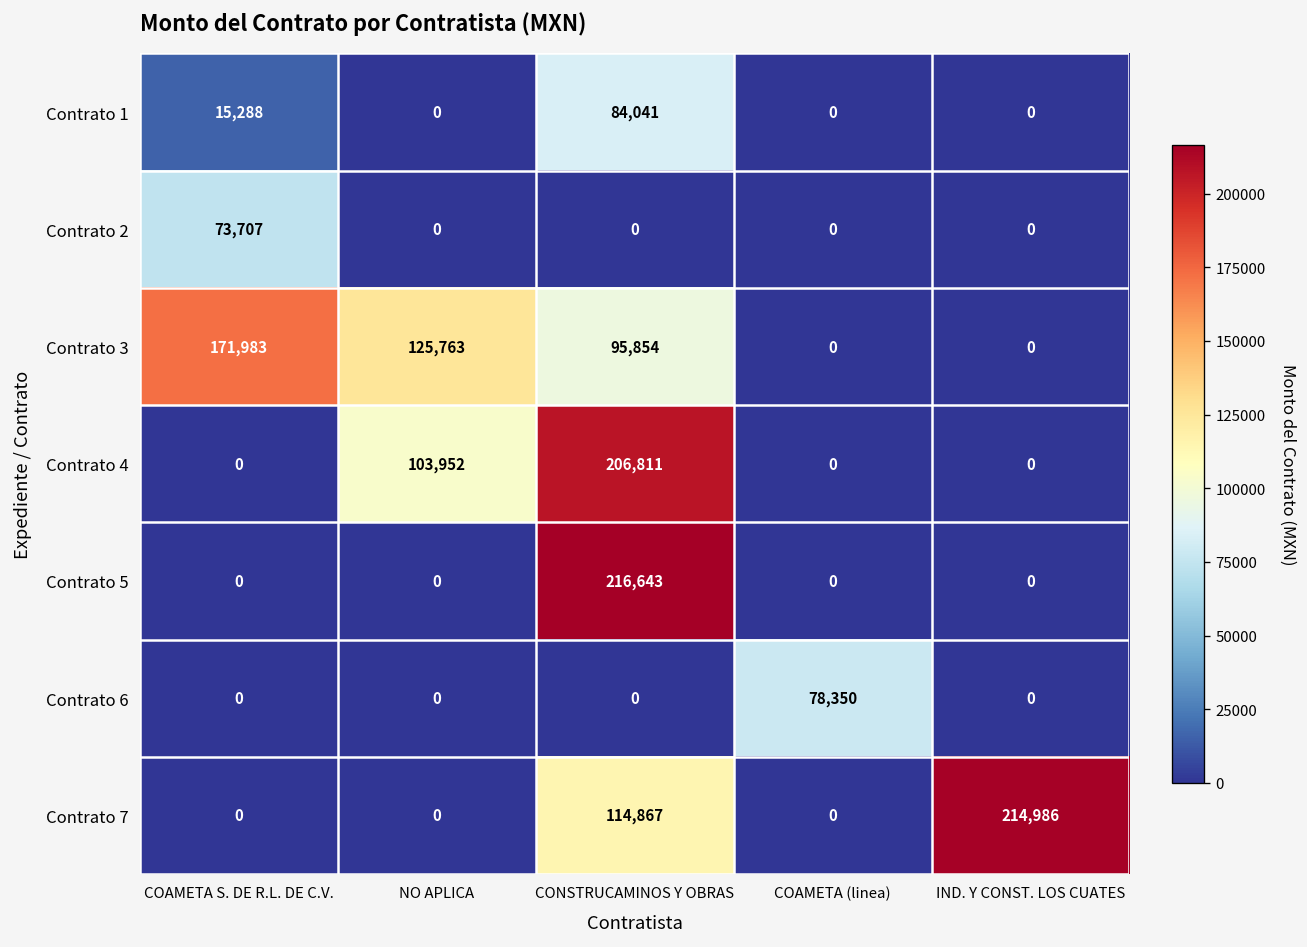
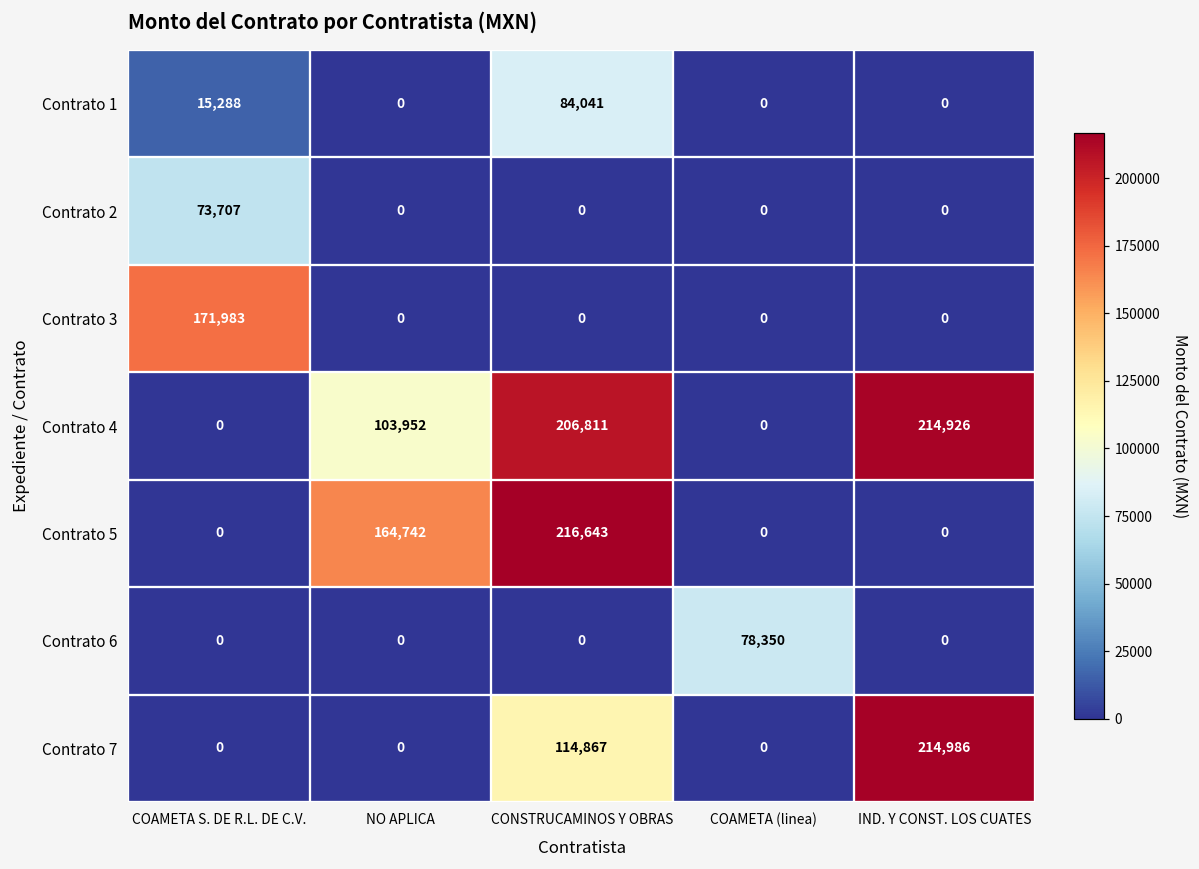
  {
    "Contrato 1": {
      "COAMETA S. DE R.L. DE C.V.": "15,288",
      "NO APLICA": "0",
      "CONSTRUCAMINOS Y OBRAS": "84,041",
      "COAMETA (linea)": "0",
      "IND. Y CONST. LOS CUATES": "0"
    },
    "Contrato 2": {
      "COAMETA S. DE R.L. DE C.V.": "73,707",
      "NO APLICA": "0",
      "CONSTRUCAMINOS Y OBRAS": "0",
      "COAMETA (linea)": "0",
      "IND. Y CONST. LOS CUATES": "0"
    },
    "Contrato 3": {
      "COAMETA S. DE R.L. DE C.V.": "171,983",
-     "NO APLICA": "125,763",
-     "CONSTRUCAMINOS Y OBRAS": "95,854",
+     "NO APLICA": "0",
+     "CONSTRUCAMINOS Y OBRAS": "0",
      "COAMETA (linea)": "0",
      "IND. Y CONST. LOS CUATES": "0"
    },
    "Contrato 4": {
      "COAMETA S. DE R.L. DE C.V.": "0",
      "NO APLICA": "103,952",
      "CONSTRUCAMINOS Y OBRAS": "206,811",
      "COAMETA (linea)": "0",
-     "IND. Y CONST. LOS CUATES": "0"
+     "IND. Y CONST. LOS CUATES": "214,926"
    },
    "Contrato 5": {
      "COAMETA S. DE R.L. DE C.V.": "0",
-     "NO APLICA": "0",
+     "NO APLICA": "164,742",
      "CONSTRUCAMINOS Y OBRAS": "216,643",
      "COAMETA (linea)": "0",
      "IND. Y CONST. LOS CUATES": "0"
    },
    "Contrato 6": {
      "COAMETA S. DE R.L. DE C.V.": "0",
      "NO APLICA": "0",
      "CONSTRUCAMINOS Y OBRAS": "0",
      "COAMETA (linea)": "78,350",
      "IND. Y CONST. LOS CUATES": "0"
    },
    "Contrato 7": {
      "COAMETA S. DE R.L. DE C.V.": "0",
      "NO APLICA": "0",
      "CONSTRUCAMINOS Y OBRAS": "114,867",
      "COAMETA (linea)": "0",
      "IND. Y CONST. LOS CUATES": "214,986"
    }
  }
